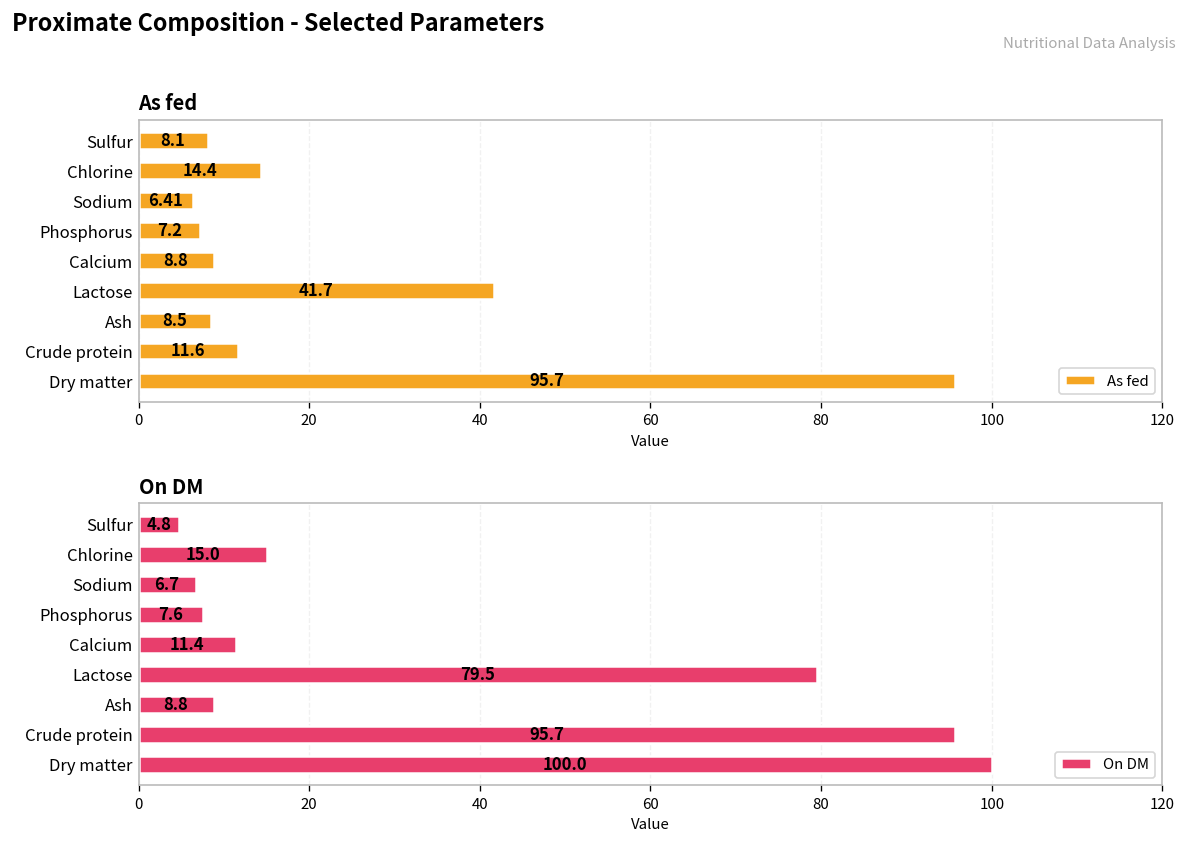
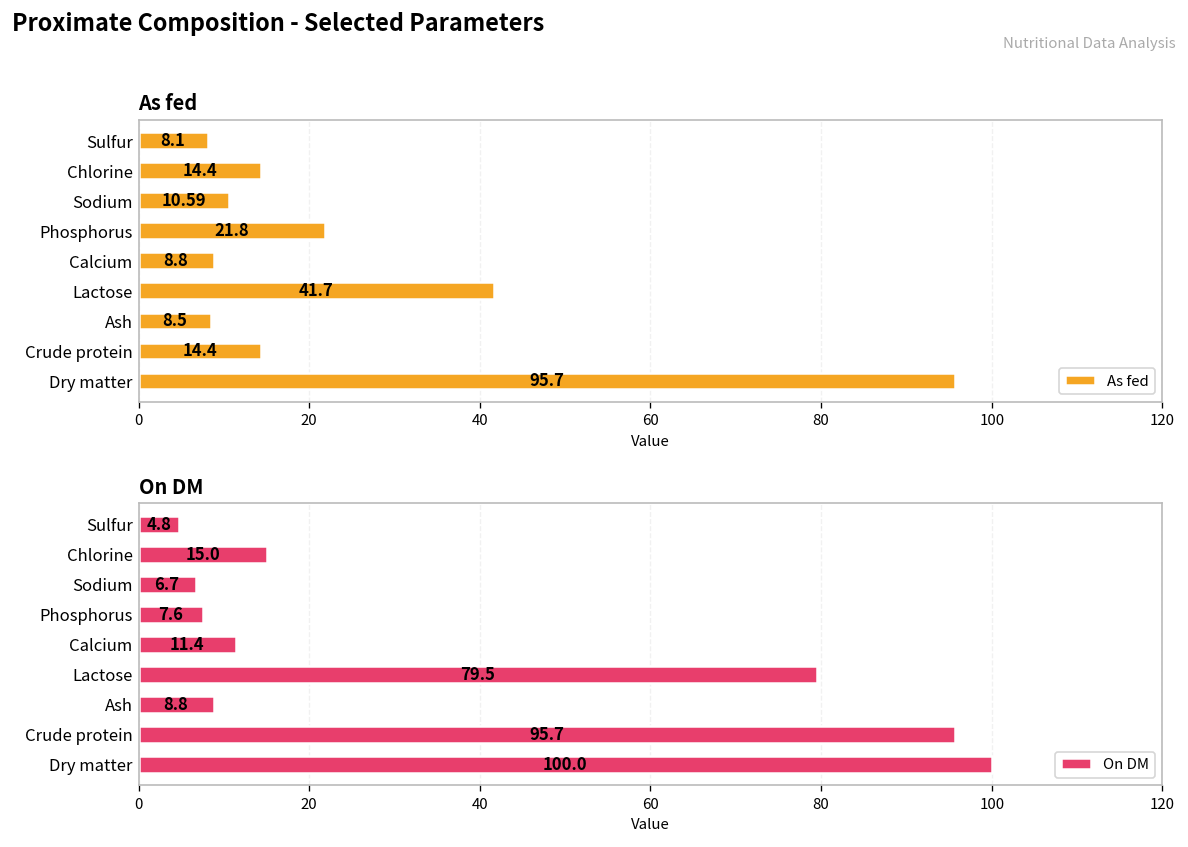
  {
    "As fed": {
      "Sulfur": 8.1,
      "Chlorine": 14.4,
-     "Sodium": 6.41,
-     "Phosphorus": 7.2,
+     "Sodium": 10.59,
+     "Phosphorus": 21.8,
      "Calcium": 8.8,
      "Lactose": 41.7,
      "Ash": 8.5,
-     "Crude protein": 11.6,
+     "Crude protein": 14.4,
      "Dry matter": 95.7
    },
    "On DM": {
      "Sulfur": 4.8,
      "Chlorine": 15.0,
      "Sodium": 6.7,
      "Phosphorus": 7.6,
      "Calcium": 11.4,
      "Lactose": 79.5,
      "Ash": 8.8,
      "Crude protein": 95.7,
      "Dry matter": 100.0
    }
  }
